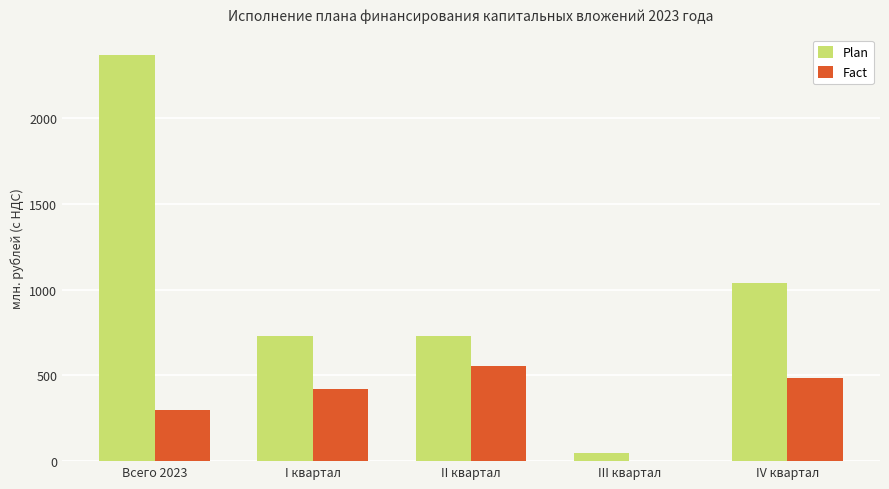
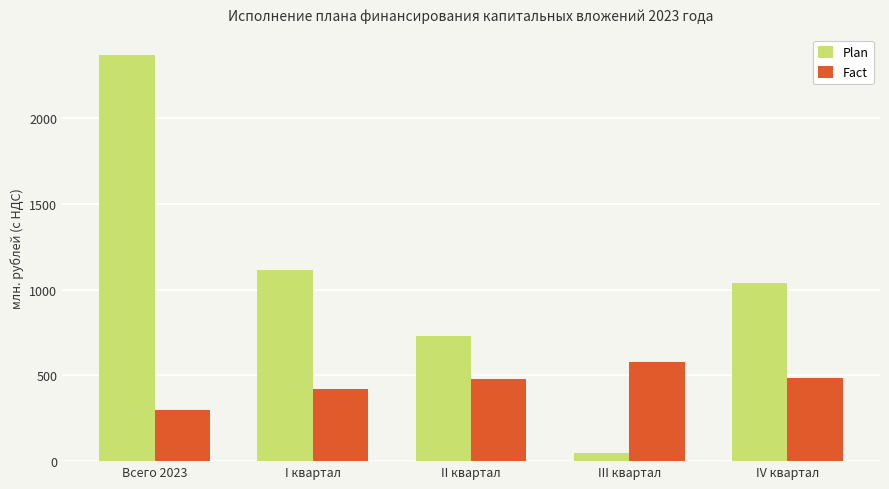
  {
    "Plan": {
      "Всего 2023": 2370,
-     "I квартал": 730,
+     "I квартал": 1110,
      "II квартал": 730,
      "III квартал": 50,
      "IV квартал": 1040
    },
    "Fact": {
      "Всего 2023": 300,
      "I квартал": 420,
-     "II квартал": 560,
-     "III квартал": 0,
+     "II квартал": 480,
+     "III квартал": 580,
      "IV квартал": 480
    }
  }
